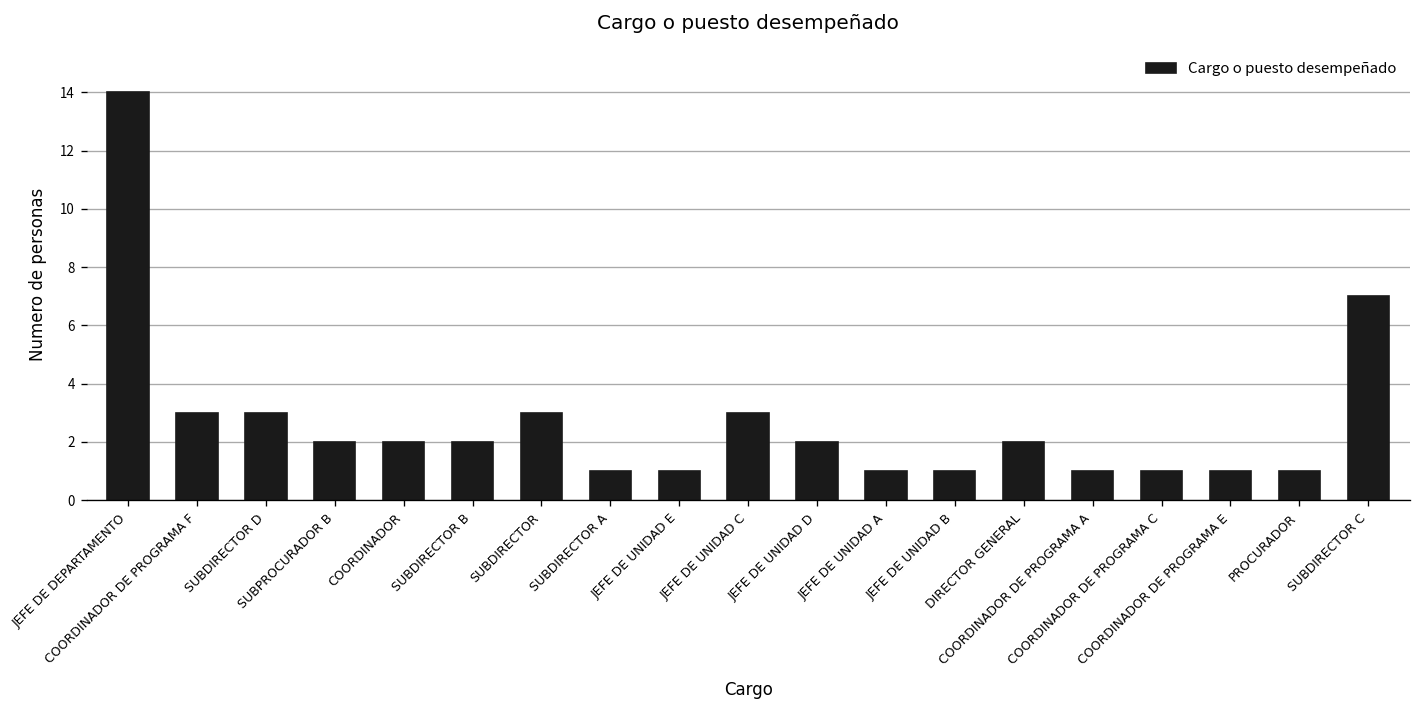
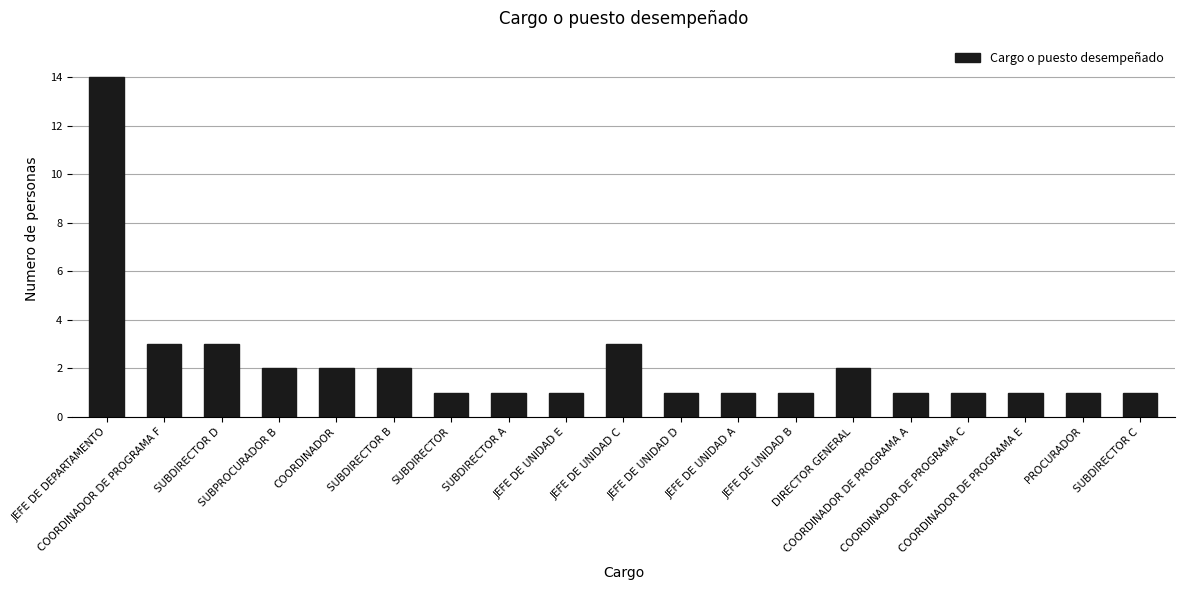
  {
    "JEFE DE DEPARTAMENTO": 14,
    "COORDINADOR DE PROGRAMA F": 3,
    "SUBDIRECTOR D": 3,
    "SUBPROCURADOR B": 2,
    "COORDINADOR": 2,
    "SUBDIRECTOR B": 2,
-   "SUBDIRECTOR": 3,
+   "SUBDIRECTOR": 1,
    "SUBDIRECTOR A": 1,
    "JEFE DE UNIDAD E": 1,
    "JEFE DE UNIDAD C": 3,
-   "JEFE DE UNIDAD D": 2,
+   "JEFE DE UNIDAD D": 1,
    "JEFE DE UNIDAD A": 1,
    "JEFE DE UNIDAD B": 1,
    "DIRECTOR GENERAL": 2,
    "COORDINADOR DE PROGRAMA A": 1,
    "COORDINADOR DE PROGRAMA C": 1,
    "COORDINADOR DE PROGRAMA E": 1,
    "PROCURADOR": 1,
-   "SUBDIRECTOR C": 7
+   "SUBDIRECTOR C": 1
  }
